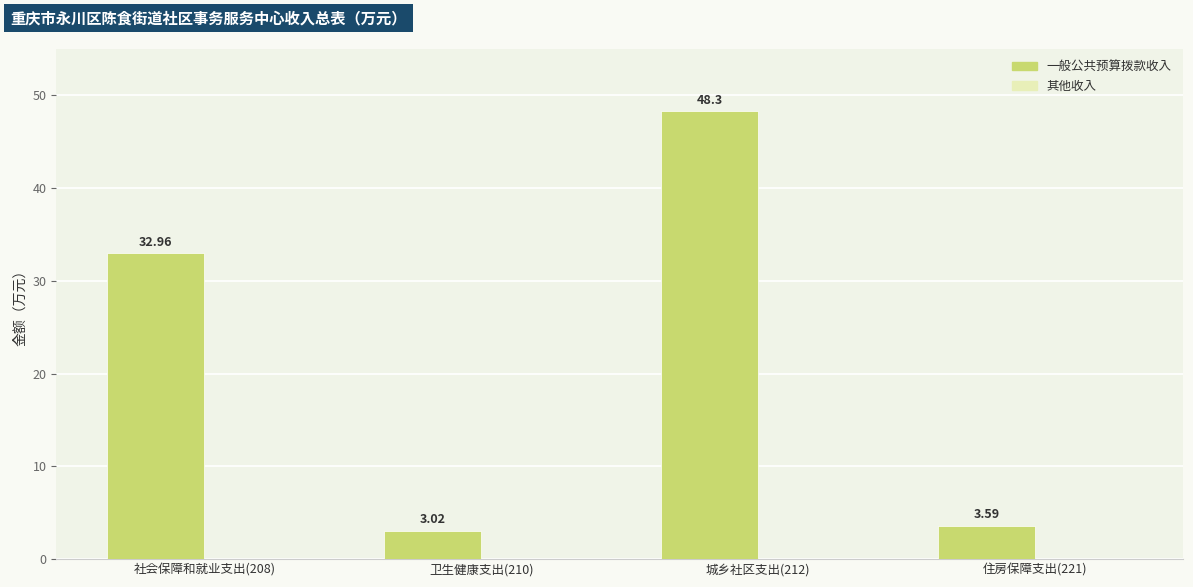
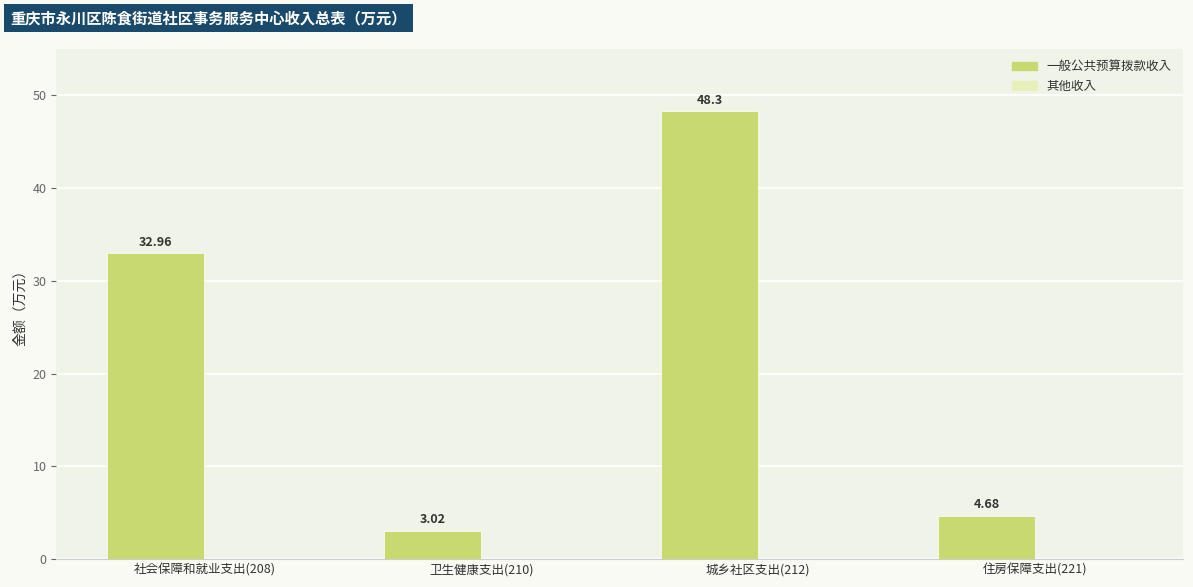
  {
    "一般公共预算拨款收入": {
      "社会保障和就业支出(208)": 32.96,
      "卫生健康支出(210)": 3.02,
      "城乡社区支出(212)": 48.3,
-     "住房保障支出(221)": 3.59
+     "住房保障支出(221)": 4.68
    },
    "其他收入": {
      "社会保障和就业支出(208)": 0,
      "卫生健康支出(210)": 0,
      "城乡社区支出(212)": 0,
      "住房保障支出(221)": 0
    }
  }
